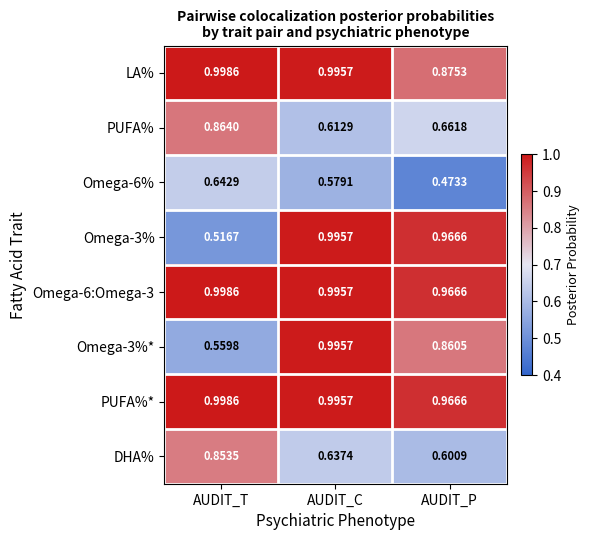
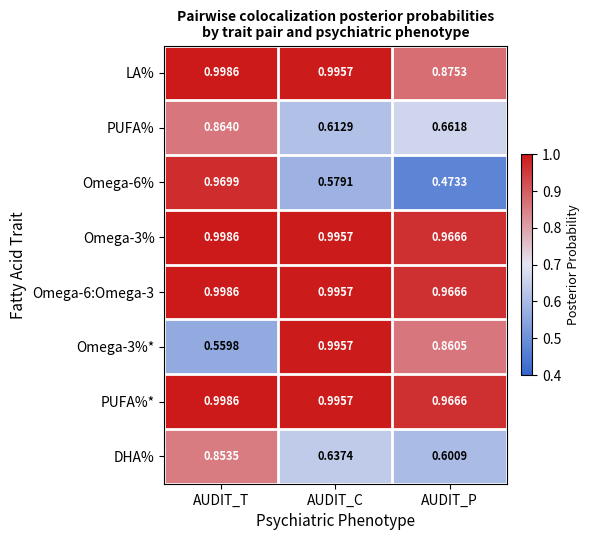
  {
    "LA%": {
      "AUDIT_T": 0.9986,
      "AUDIT_C": 0.9957,
      "AUDIT_P": 0.8753
    },
    "PUFA%": {
      "AUDIT_T": 0.8640,
      "AUDIT_C": 0.6129,
      "AUDIT_P": 0.6618
    },
    "Omega-6%": {
-     "AUDIT_T": 0.6429,
+     "AUDIT_T": 0.9699,
      "AUDIT_C": 0.5791,
      "AUDIT_P": 0.4733
    },
    "Omega-3%": {
-     "AUDIT_T": 0.5167,
+     "AUDIT_T": 0.9986,
      "AUDIT_C": 0.9957,
      "AUDIT_P": 0.9666
    },
    "Omega-6:Omega-3": {
      "AUDIT_T": 0.9986,
      "AUDIT_C": 0.9957,
      "AUDIT_P": 0.9666
    },
    "Omega-3%*": {
      "AUDIT_T": 0.5598,
      "AUDIT_C": 0.9957,
      "AUDIT_P": 0.8605
    },
    "PUFA%*": {
      "AUDIT_T": 0.9986,
      "AUDIT_C": 0.9957,
      "AUDIT_P": 0.9666
    },
    "DHA%": {
      "AUDIT_T": 0.8535,
      "AUDIT_C": 0.6374,
      "AUDIT_P": 0.6009
    }
  }
